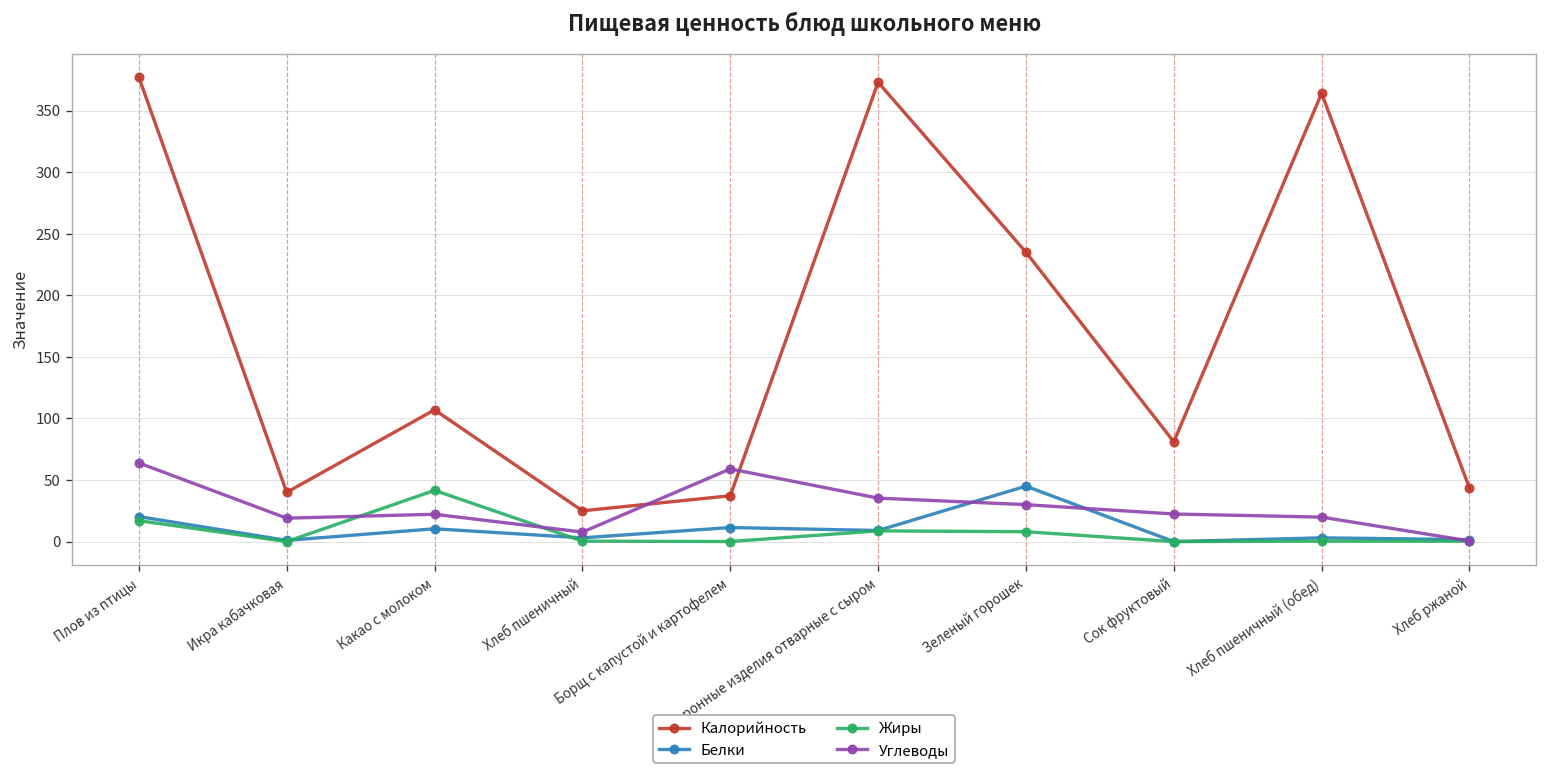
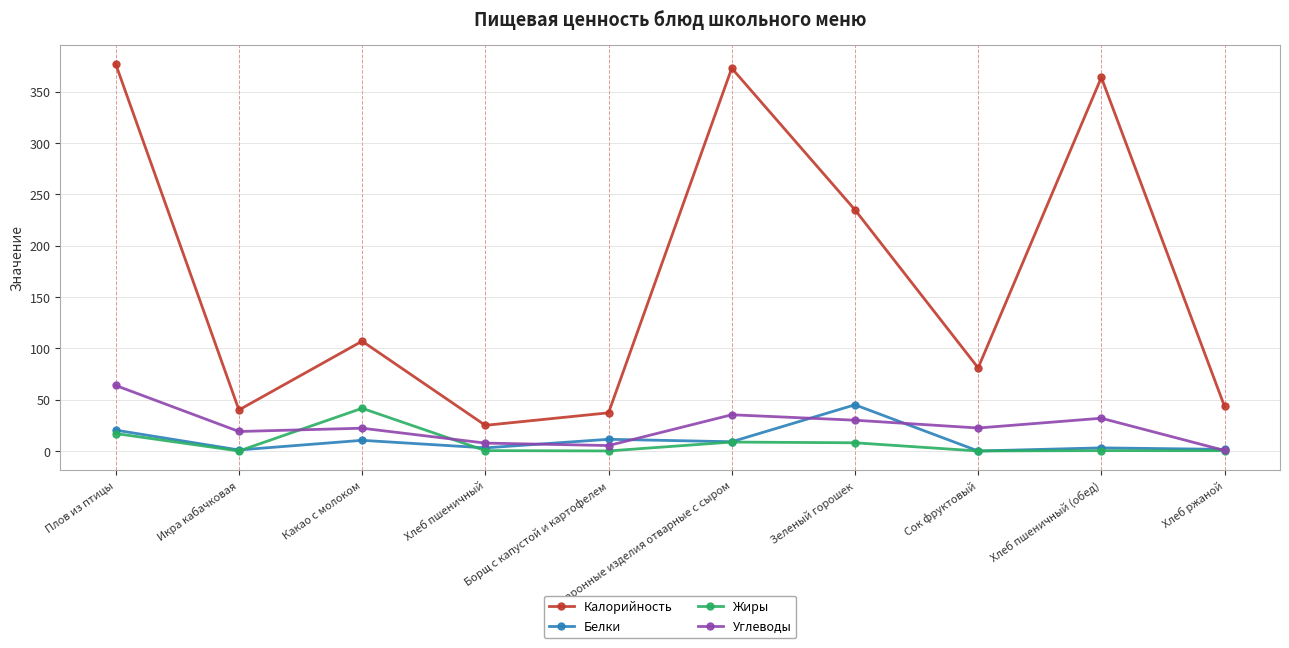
  {
    "Калорийность": {
      "Плов из птицы": 377,
      "Икра кабачковая": 40,
      "Какао с молоком": 107,
      "Хлеб пшеничный": 25,
      "Борщ с капустой и картофелем": 37,
      "Макаронные изделия отварные с сыром": 373,
      "Зеленый горошек": 235,
      "Сок фруктовый": 81,
      "Хлеб пшеничный (обед)": 364,
      "Хлеб ржаной": 43
    },
    "Белки": {
      "Плов из птицы": 20,
      "Какао с молоком": 10,
      "Хлеб пшеничный": 3,
      "Борщ с капустой и картофелем": 11,
      "Зеленый горошек": 45,
      "Хлеб пшеничный (обед)": 3
    },
    "Жиры": {
      "Плов из птицы": 17,
      "Какао с молоком": 42,
      "Хлеб пшеничный": 0,
      "Борщ с капустой и картофелем": 0,
      "Зеленый горошек": 8,
      "Хлеб пшеничный (обед)": 0
    },
    "Углеводы": {
      "Плов из птицы": 64,
      "Икра кабачковая": 19,
      "Какао с молоком": 22,
      "Хлеб пшеничный": 8,
-     "Борщ с капустой и картофелем": 59,
+     "Борщ с капустой и картофелем": 5,
      "Макаронные изделия отварные с сыром": 35,
      "Зеленый горошек": 30,
      "Сок фруктовый": 22,
-     "Хлеб пшеничный (обед)": 20
+     "Хлеб пшеничный (обед)": 32
    }
  }
